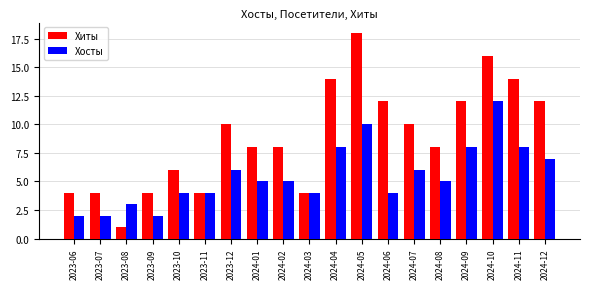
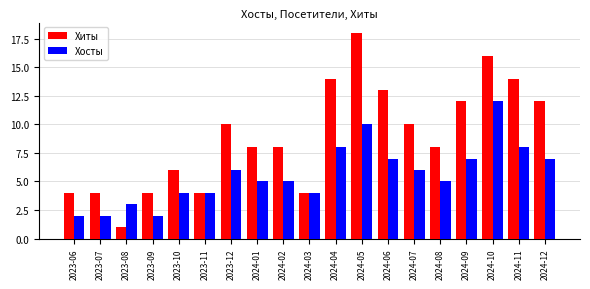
  {
    "Хиты": {
      "2023-06": 4,
      "2023-07": 4,
      "2023-08": 1,
      "2023-09": 4,
      "2023-10": 6,
      "2023-11": 4,
      "2023-12": 10,
      "2024-01": 8,
      "2024-02": 8,
      "2024-03": 4,
      "2024-04": 14,
      "2024-05": 18,
-     "2024-06": 12,
+     "2024-06": 13,
      "2024-07": 10,
      "2024-08": 8,
      "2024-09": 12,
      "2024-10": 16,
      "2024-11": 14,
      "2024-12": 12
    },
    "Хосты": {
      "2023-06": 2,
      "2023-07": 2,
      "2023-08": 3,
      "2023-09": 2,
      "2023-10": 4,
      "2023-11": 4,
      "2023-12": 6,
      "2024-01": 5,
      "2024-02": 5,
      "2024-03": 4,
      "2024-04": 8,
      "2024-05": 10,
-     "2024-06": 4,
+     "2024-06": 7,
      "2024-07": 6,
      "2024-08": 5,
-     "2024-09": 8,
+     "2024-09": 7,
      "2024-10": 12,
      "2024-11": 8,
      "2024-12": 7
    }
  }
